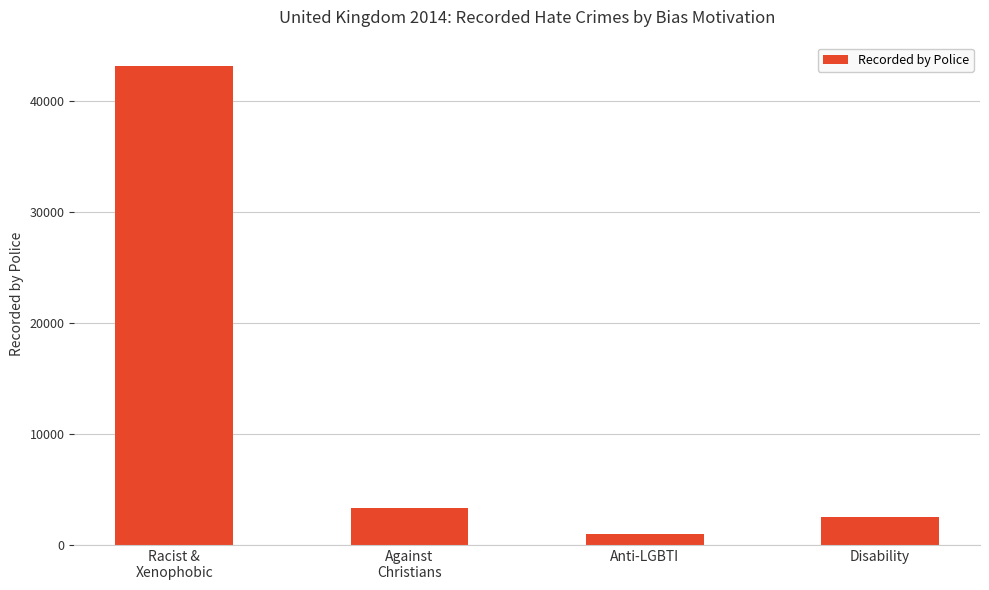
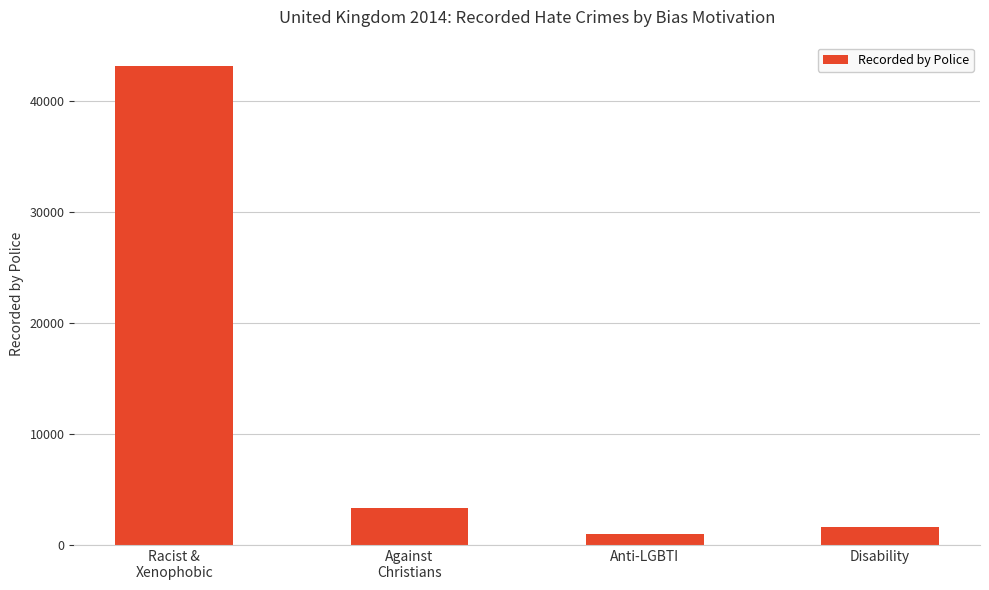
  {
    "Racist & Xenophobic": 43100,
    "Against Christians": 3300,
    "Anti-LGBTI": 1000,
-   "Disability": 2500
+   "Disability": 1600
  }
